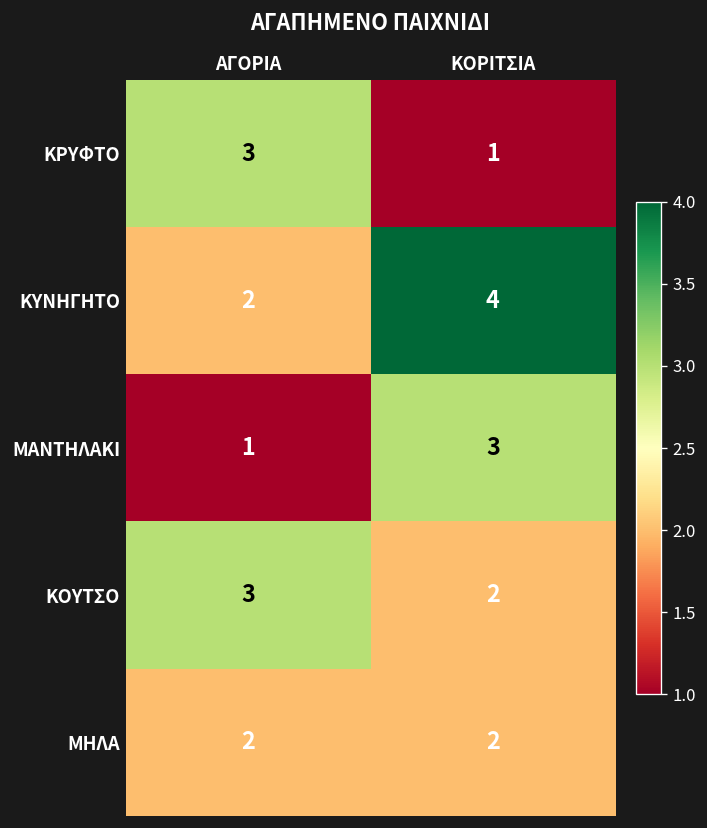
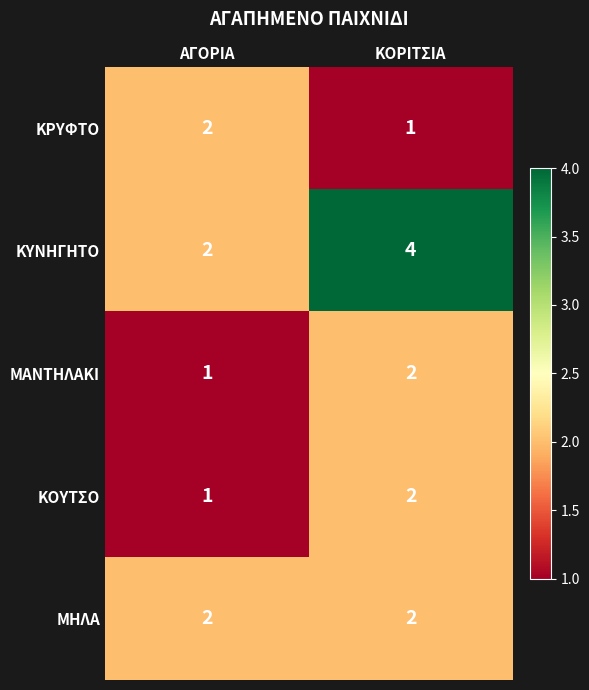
  {
    "ΚΡΥΦΤΟ": {
-     "ΑΓΟΡΙΑ": 3,
+     "ΑΓΟΡΙΑ": 2,
      "ΚΟΡΙΤΣΙΑ": 1
    },
    "ΚΥΝΗΓΗΤΟ": {
      "ΑΓΟΡΙΑ": 2,
      "ΚΟΡΙΤΣΙΑ": 4
    },
    "ΜΑΝΤΗΛΑΚΙ": {
      "ΑΓΟΡΙΑ": 1,
-     "ΚΟΡΙΤΣΙΑ": 3
+     "ΚΟΡΙΤΣΙΑ": 2
    },
    "ΚΟΥΤΣΟ": {
-     "ΑΓΟΡΙΑ": 3,
+     "ΑΓΟΡΙΑ": 1,
      "ΚΟΡΙΤΣΙΑ": 2
    },
    "ΜΗΛΑ": {
      "ΑΓΟΡΙΑ": 2,
      "ΚΟΡΙΤΣΙΑ": 2
    }
  }
